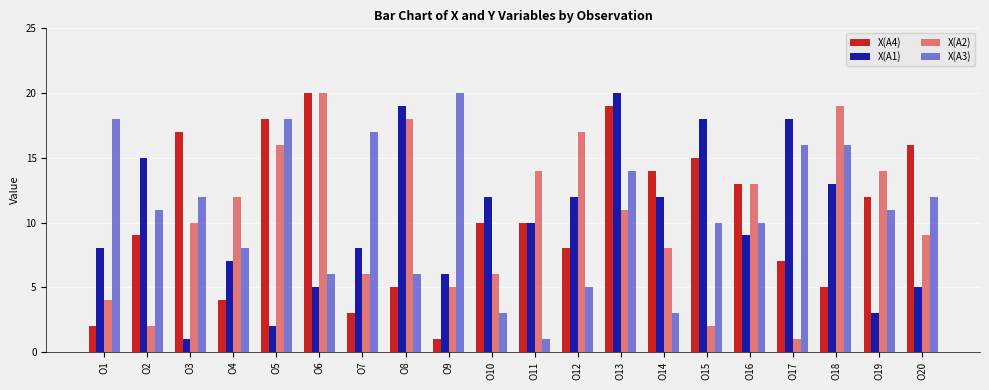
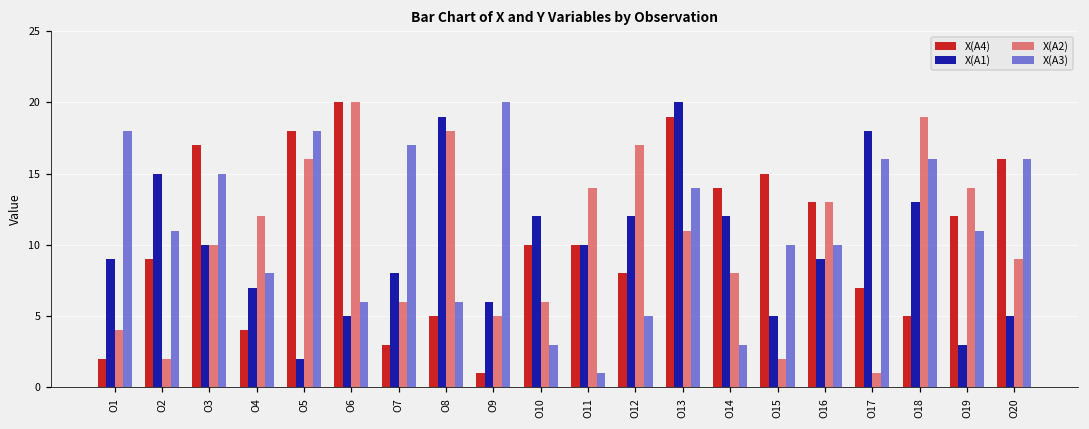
  {
    "X(A1)": {
-     "O1": 8,
+     "O1": 9,
      "O2": 15,
-     "O3": 1,
+     "O3": 10,
      "O4": 7,
      "O5": 2,
      "O6": 5,
      "O7": 8,
      "O8": 19,
      "O9": 6,
      "O10": 12,
      "O11": 10,
      "O12": 12,
      "O13": 20,
      "O14": 12,
-     "O15": 18,
+     "O15": 5,
      "O16": 9,
      "O17": 18,
      "O18": 13,
      "O19": 3,
      "O20": 5
    },
    "X(A3)": {
      "O1": 18,
      "O2": 11,
-     "O3": 12,
+     "O3": 15,
      "O4": 8,
      "O5": 18,
      "O6": 6,
      "O7": 17,
      "O8": 6,
      "O9": 20,
      "O10": 3,
      "O11": 1,
      "O12": 5,
      "O13": 14,
      "O14": 3,
      "O15": 10,
      "O16": 10,
      "O17": 16,
      "O18": 16,
      "O19": 11,
-     "O20": 12
+     "O20": 16
    }
  }
